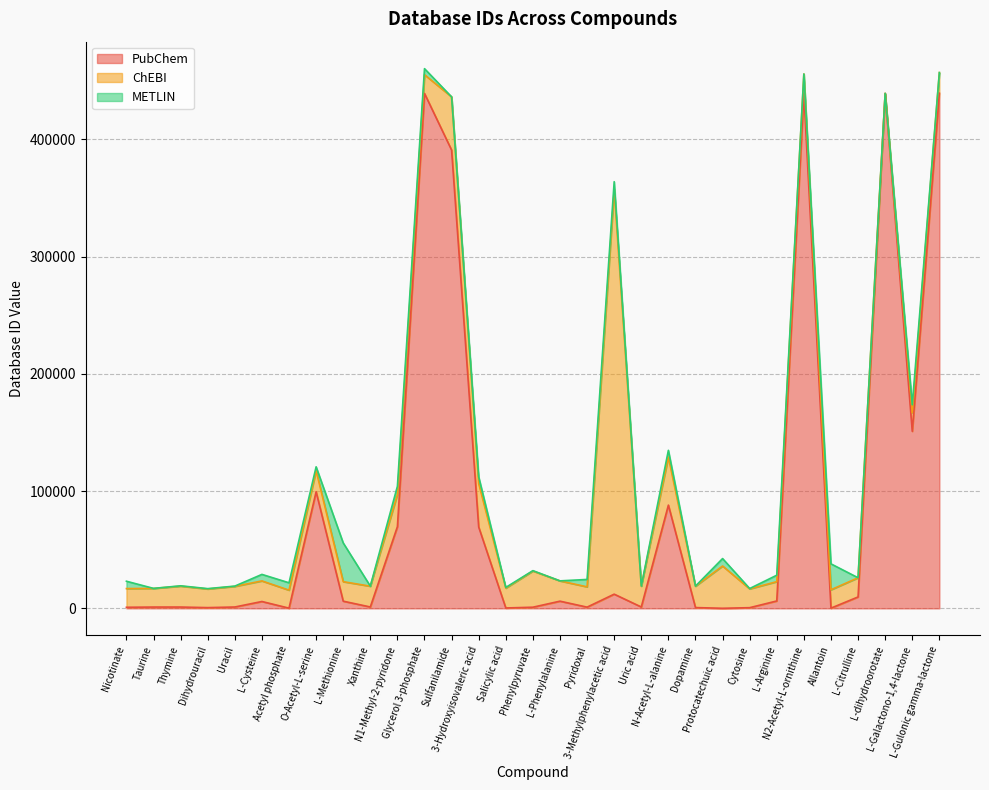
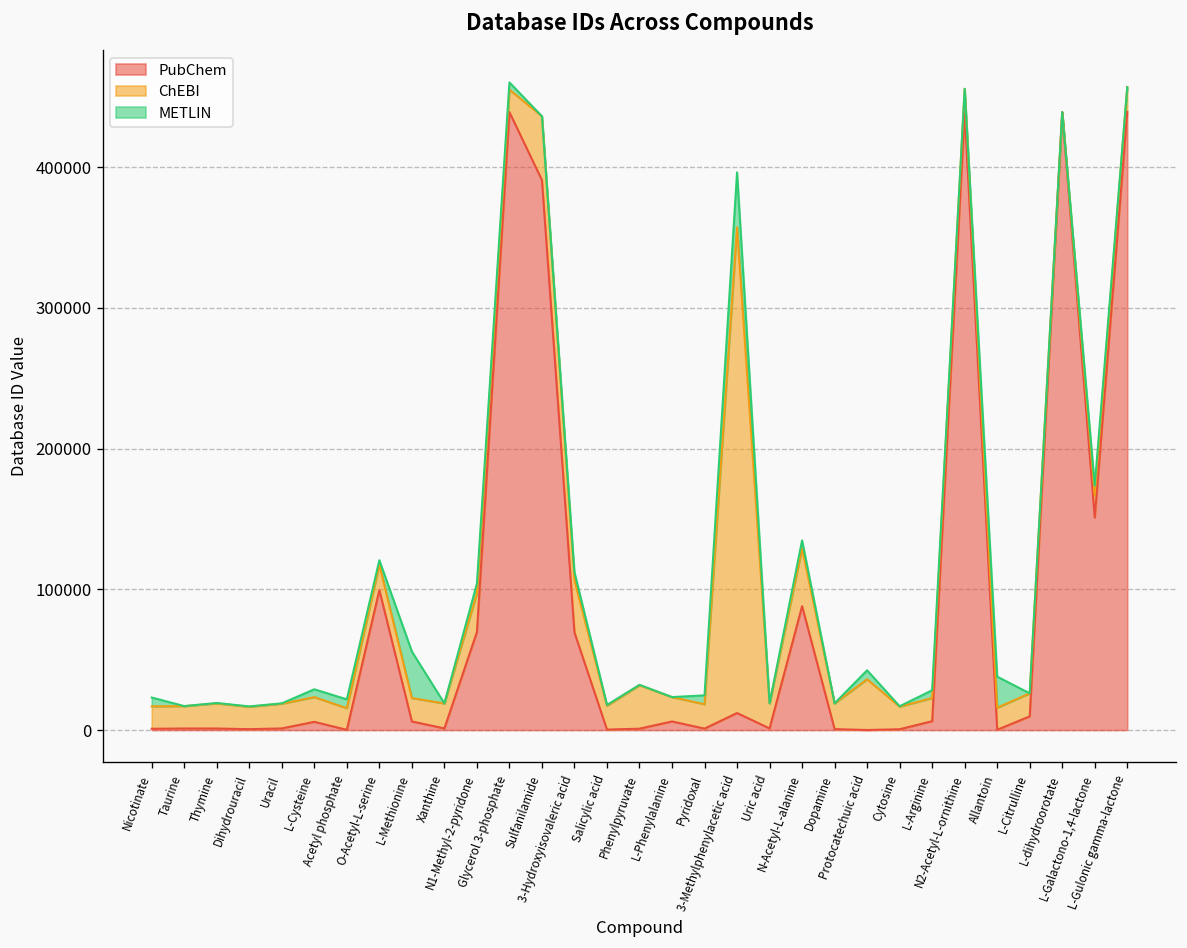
  {
    "PubChem": {
      "Nicotinate": 1000,
      "Taurine": 1000,
      "Thymine": 1000,
      "Dihydrouracil": 1000,
      "Uracil": 1000,
      "L-Cysteine": 6000,
      "Acetyl phosphate": 0,
      "O-Acetyl-L-serine": 99000,
      "L-Methionine": 6000,
      "Xanthine": 1000,
      "N1-Methyl-2-pyridone": 70000,
      "Glycerol 3-phosphate": 439000,
      "Sulfanilamide": 391000,
      "3-Hydroxyisovaleric acid": 69000,
      "Salicylic acid": 0,
      "Phenylpyruvate": 1000,
      "L-Phenylalanine": 6000,
      "Pyridoxal": 1000,
      "3-Methylphenylacetic acid": 12000,
      "Uric acid": 1000,
      "N-Acetyl-L-alanine": 88000,
      "Dopamine": 1000,
      "Protocatechuic acid": 0,
      "Cytosine": 1000,
      "L-Arginine": 6000,
      "N2-Acetyl-L-ornithine": 439000,
      "Allantoin": 0,
      "L-Citrulline": 10000,
      "L-Galactono-1,4-lactone": 151000,
      "L-Gulonic gamma-lactone": 439000
    },
    "ChEBI": {
      "Nicotinate": 16000,
      "L-Cysteine": 18000,
      "Acetyl phosphate": 15000,
      "O-Acetyl-L-serine": 18000,
      "L-Methionine": 17000,
      "N1-Methyl-2-pyridone": 27000,
      "Glycerol 3-phosphate": 16000,
      "3-Hydroxyisovaleric acid": 37000,
      "Pyridoxal": 17000,
      "3-Methylphenylacetic acid": 345000,
      "N-Acetyl-L-alanine": 41000,
      "Protocatechuic acid": 36000,
      "L-Arginine": 16000,
      "Allantoin": 16000,
      "L-Galactono-1,4-lactone": 16000
    },
    "METLIN": {
      "Nicotinate": 6000,
      "L-Cysteine": 6000,
      "Acetyl phosphate": 6000,
      "O-Acetyl-L-serine": 3000,
      "L-Methionine": 33000,
      "N1-Methyl-2-pyridone": 7000,
      "Glycerol 3-phosphate": 5000,
      "3-Hydroxyisovaleric acid": 6000,
      "Pyridoxal": 6000,
-     "3-Methylphenylacetic acid": 7000,
+     "3-Methylphenylacetic acid": 39000,
      "N-Acetyl-L-alanine": 6000,
      "Protocatechuic acid": 6000,
      "L-Arginine": 6000,
      "Allantoin": 22000,
      "L-Galactono-1,4-lactone": 7000
    }
  }
